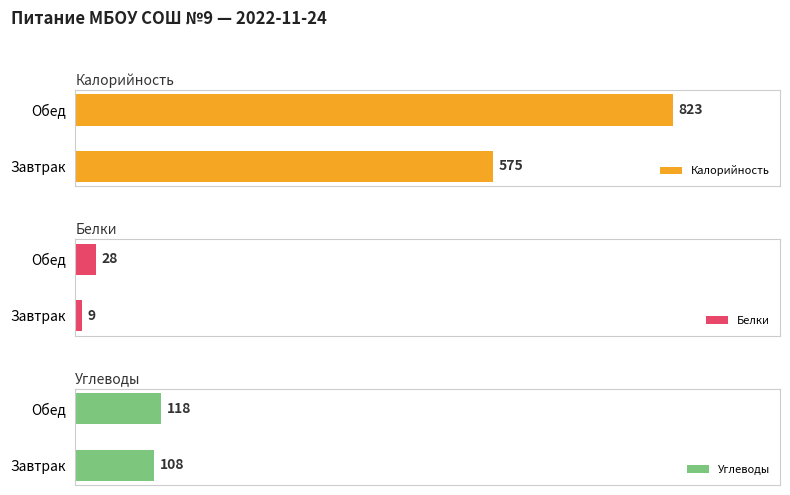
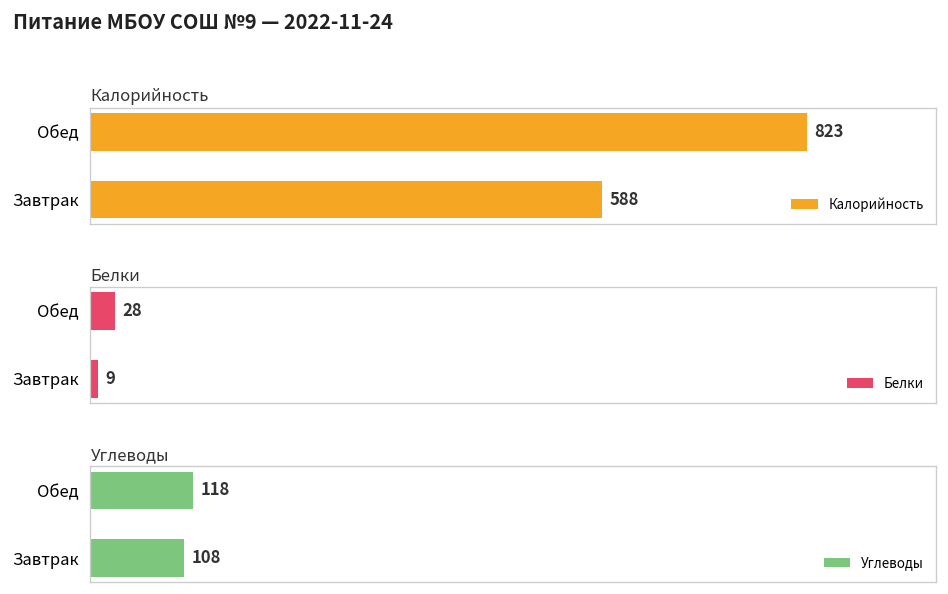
  {
    "Калорийность": {
      "Обед": 823,
-     "Завтрак": 575
+     "Завтрак": 588
    },
    "Белки": {
      "Обед": 28,
      "Завтрак": 9
    },
    "Углеводы": {
      "Обед": 118,
      "Завтрак": 108
    }
  }
